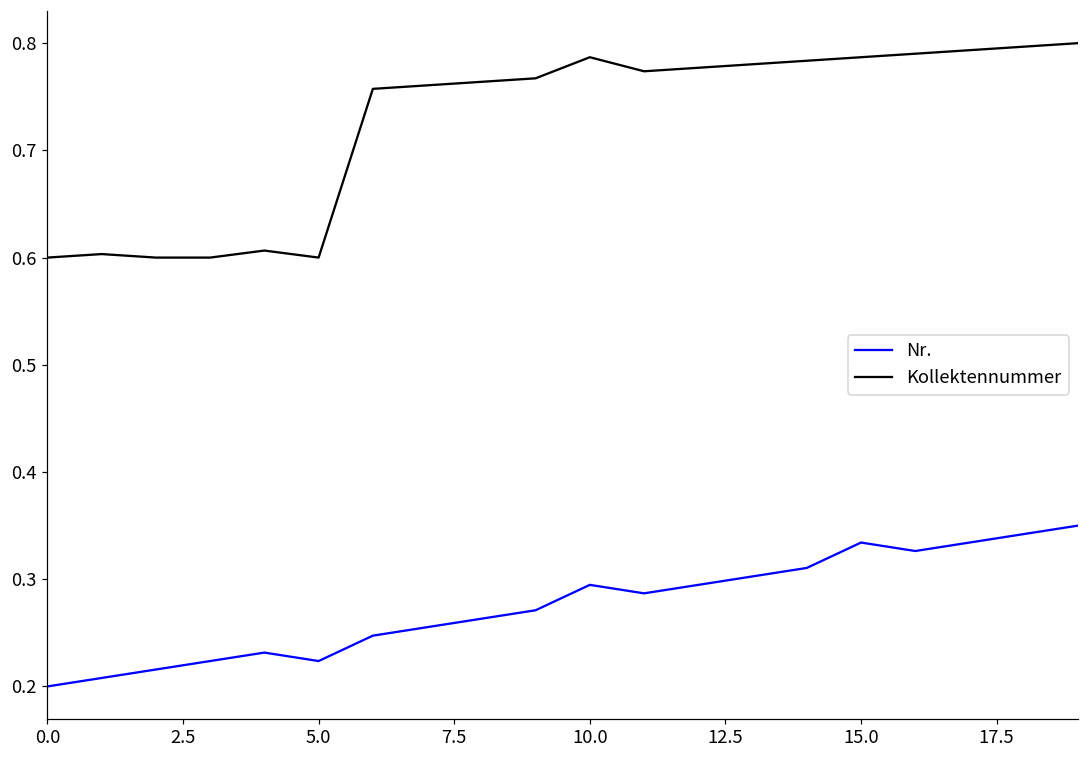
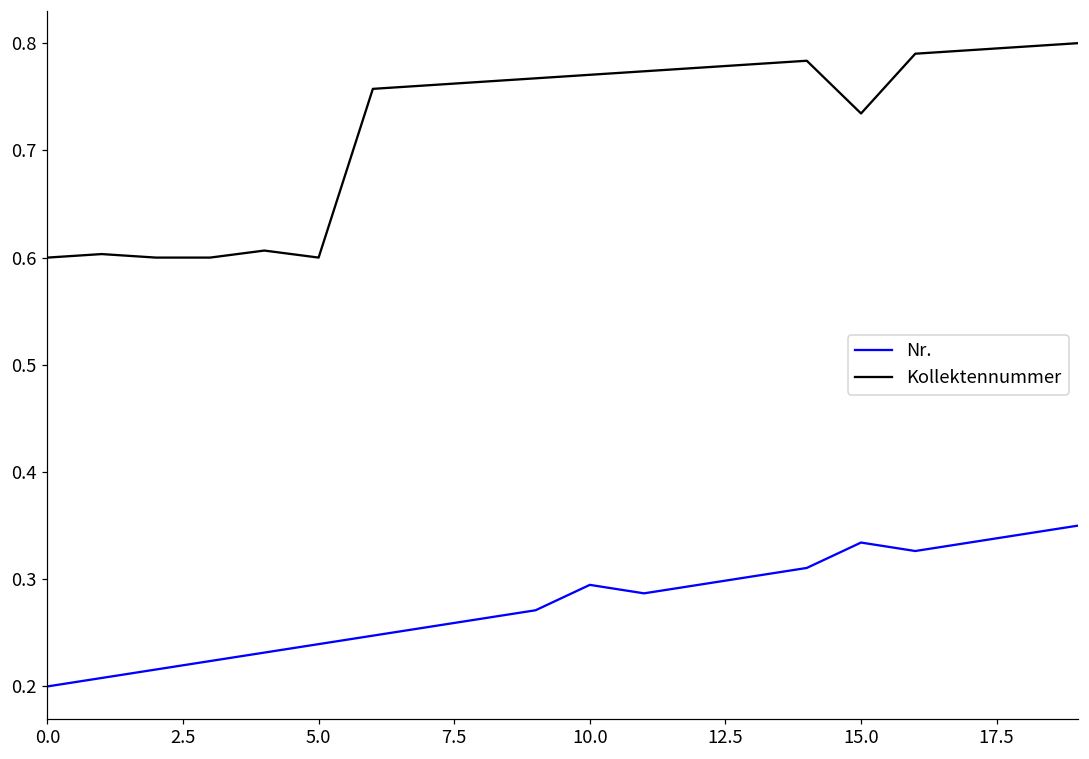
  {
    "Nr.": {
      "0.0": 0.20,
-     "5.0": 0.22,
+     "5.0": 0.24,
      "10.0": 0.29,
      "15.0": 0.33
    },
    "Kollektennummer": {
      "0.0": 0.60,
      "5.0": 0.60,
-     "10.0": 0.79,
-     "15.0": 0.79
+     "10.0": 0.77,
+     "15.0": 0.73
    }
  }
